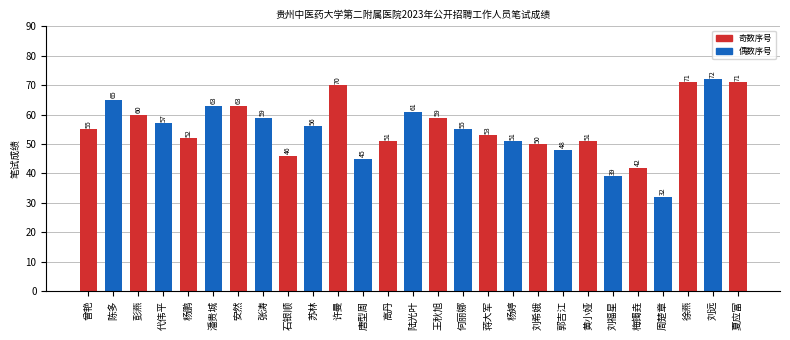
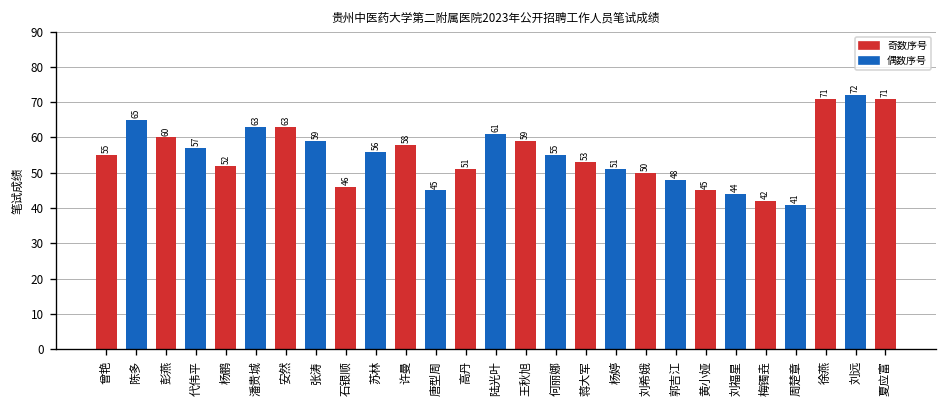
  {
    "曾艳": 55,
    "陈多": 65,
    "彭燕": 60,
    "代伟平": 57,
    "杨鹏": 52,
    "潘贵城": 63,
    "安然": 63,
    "张涛": 59,
    "石银顺": 46,
    "苏林": 56,
-   "许曼": 70,
+   "许曼": 58,
    "唐型周": 45,
    "高丹": 51,
    "陆光叶": 61,
    "王秋旭": 59,
    "何丽娜": 55,
    "蒋大军": 53,
    "杨婷": 51,
    "刘希娥": 50,
    "郭吉江": 48,
-   "黄小娅": 51,
-   "刘福星": 39,
+   "黄小娅": 45,
+   "刘福星": 44,
    "梅镯垚": 42,
-   "周楚章": 32,
+   "周楚章": 41,
    "徐燕": 71,
    "刘远": 72,
    "夏应富": 71
  }
